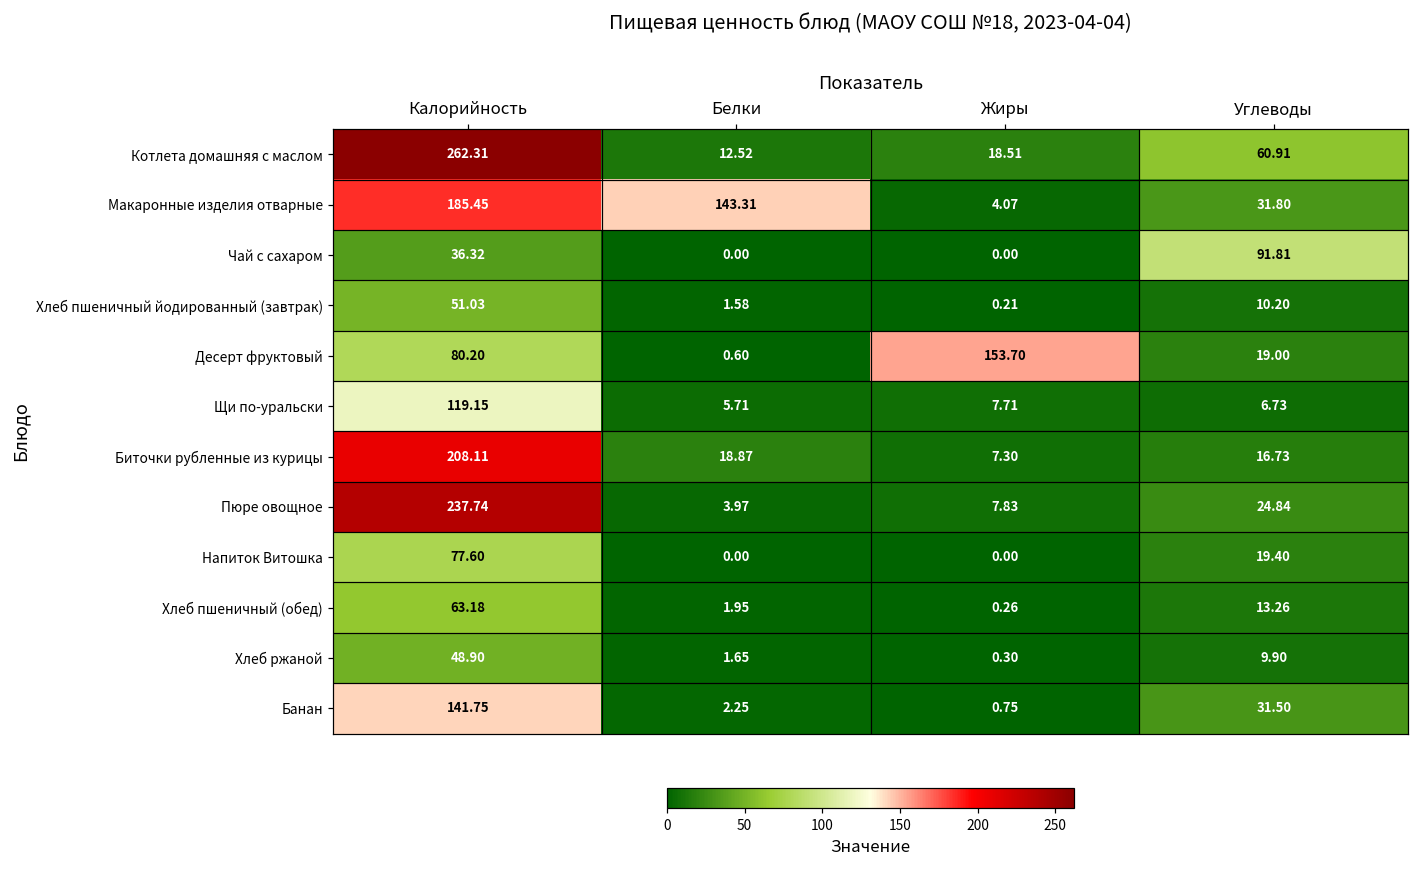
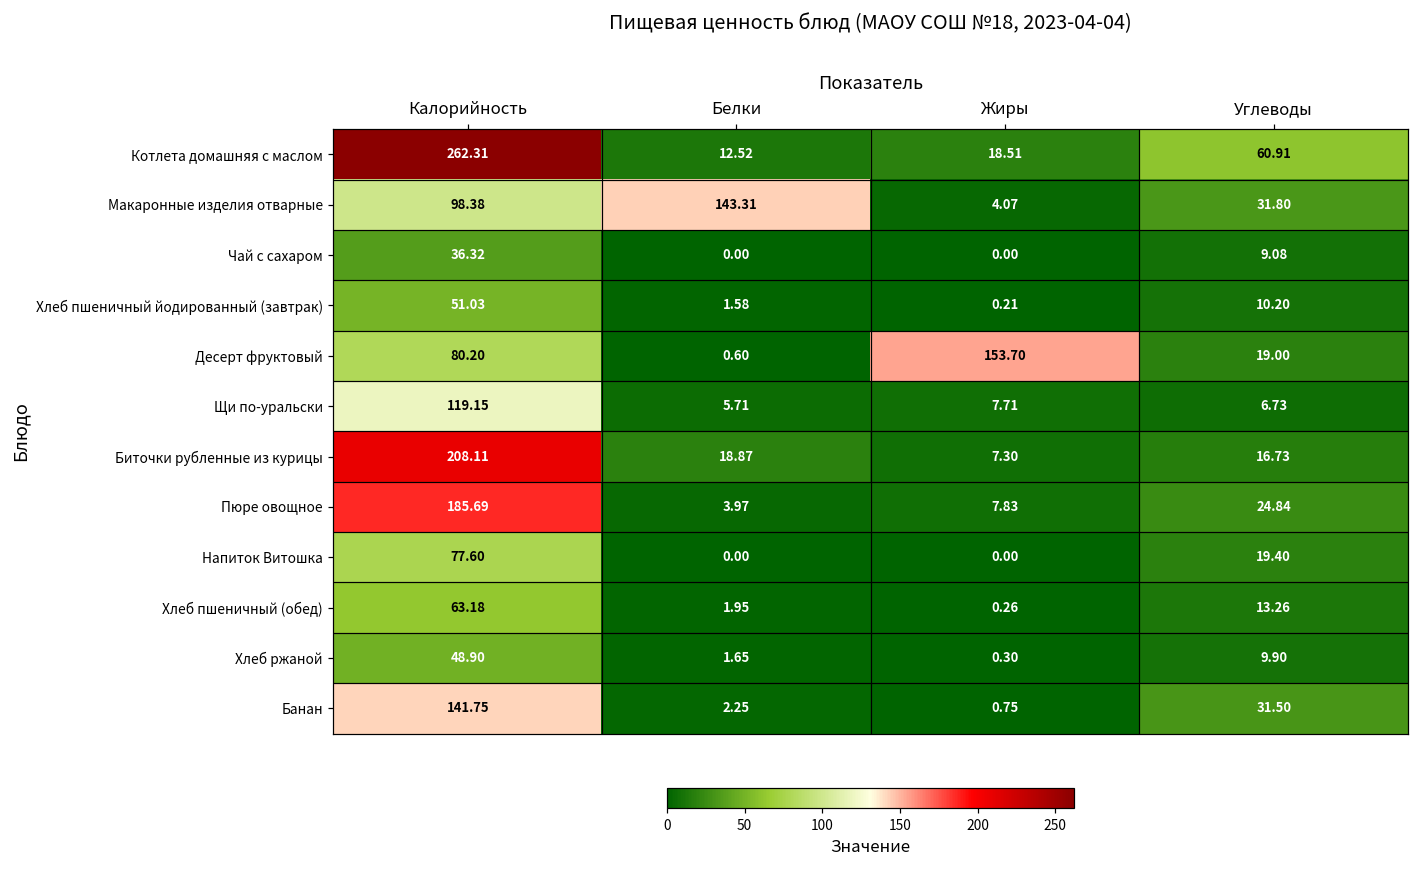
  {
    "Котлета домашняя с маслом": {
      "Калорийность": 262.31,
      "Белки": 12.52,
      "Жиры": 18.51,
      "Углеводы": 60.91
    },
    "Макаронные изделия отварные": {
-     "Калорийность": 185.45,
+     "Калорийность": 98.38,
      "Белки": 143.31,
      "Жиры": 4.07,
      "Углеводы": 31.80
    },
    "Чай с сахаром": {
      "Калорийность": 36.32,
      "Белки": 0.00,
      "Жиры": 0.00,
-     "Углеводы": 91.81
+     "Углеводы": 9.08
    },
    "Хлеб пшеничный йодированный (завтрак)": {
      "Калорийность": 51.03,
      "Белки": 1.58,
      "Жиры": 0.21,
      "Углеводы": 10.20
    },
    "Десерт фруктовый": {
      "Калорийность": 80.20,
      "Белки": 0.60,
      "Жиры": 153.70,
      "Углеводы": 19.00
    },
    "Щи по-уральски": {
      "Калорийность": 119.15,
      "Белки": 5.71,
      "Жиры": 7.71,
      "Углеводы": 6.73
    },
    "Биточки рубленные из курицы": {
      "Калорийность": 208.11,
      "Белки": 18.87,
      "Жиры": 7.30,
      "Углеводы": 16.73
    },
    "Пюре овощное": {
-     "Калорийность": 237.74,
+     "Калорийность": 185.69,
      "Белки": 3.97,
      "Жиры": 7.83,
      "Углеводы": 24.84
    },
    "Напиток Витошка": {
      "Калорийность": 77.60,
      "Белки": 0.00,
      "Жиры": 0.00,
      "Углеводы": 19.40
    },
    "Хлеб пшеничный (обед)": {
      "Калорийность": 63.18,
      "Белки": 1.95,
      "Жиры": 0.26,
      "Углеводы": 13.26
    },
    "Хлеб ржаной": {
      "Калорийность": 48.90,
      "Белки": 1.65,
      "Жиры": 0.30,
      "Углеводы": 9.90
    },
    "Банан": {
      "Калорийность": 141.75,
      "Белки": 2.25,
      "Жиры": 0.75,
      "Углеводы": 31.50
    }
  }
